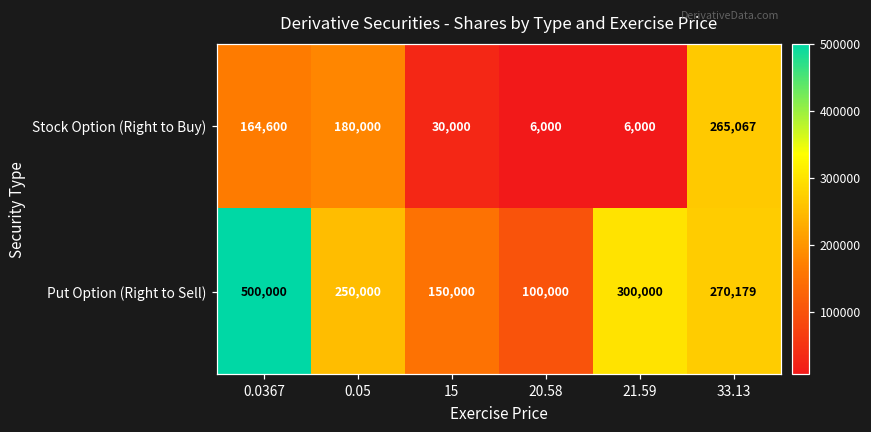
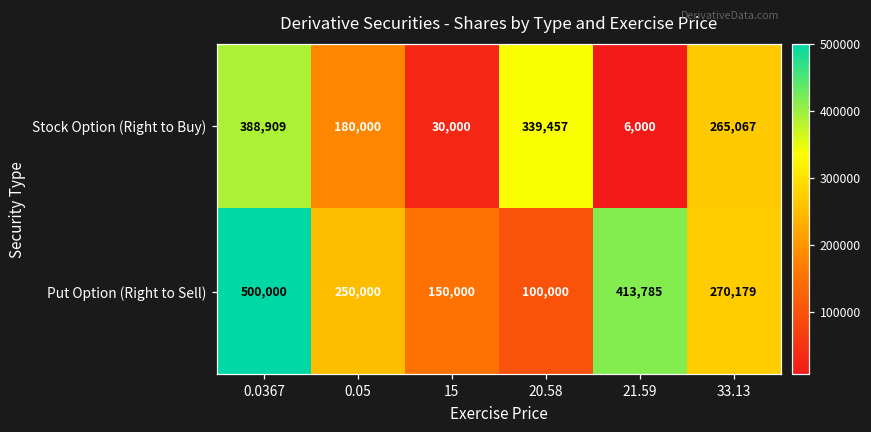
  {
    "Stock Option (Right to Buy)": {
-     "0.0367": "164,600",
+     "0.0367": "388,909",
      "0.05": "180,000",
      "15": "30,000",
-     "20.58": "6,000",
+     "20.58": "339,457",
      "21.59": "6,000",
      "33.13": "265,067"
    },
    "Put Option (Right to Sell)": {
      "0.0367": "500,000",
      "0.05": "250,000",
      "15": "150,000",
      "20.58": "100,000",
-     "21.59": "300,000",
+     "21.59": "413,785",
      "33.13": "270,179"
    }
  }
